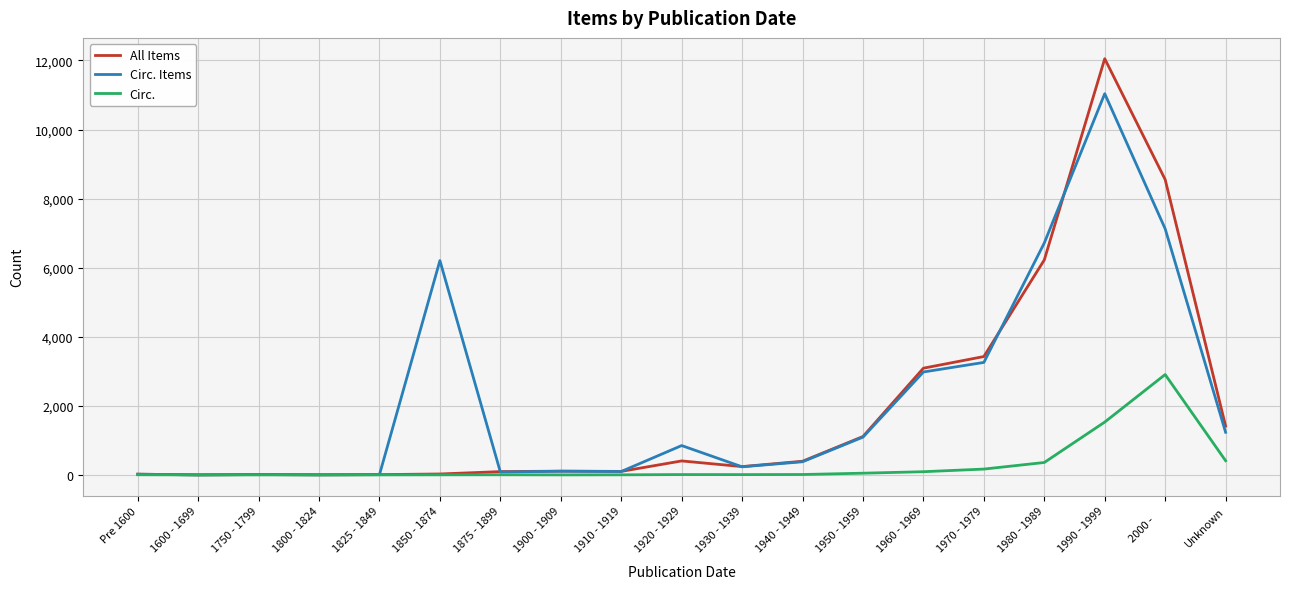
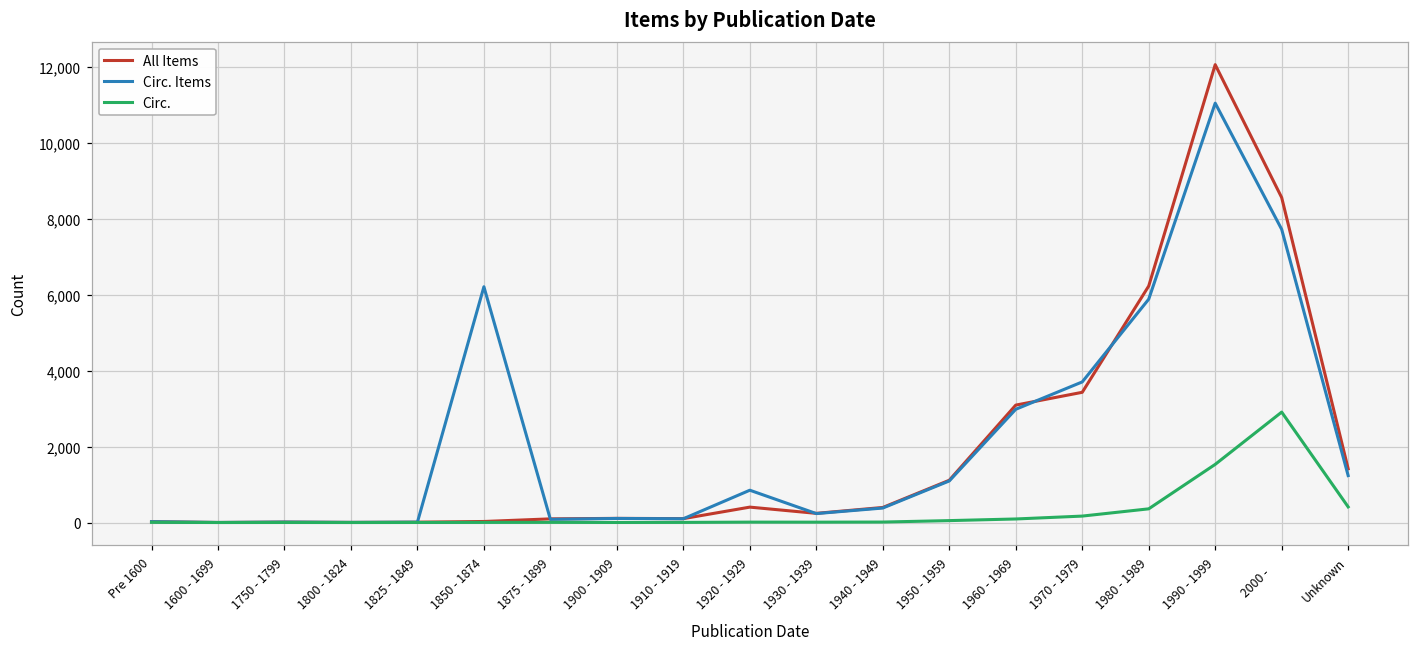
  {
    "All Items": {
      "1920 - 1929": "400",
      "1960 - 1969": "3,100",
      "1970 - 1979": "3,400",
      "1980 - 1989": "6,200",
      "1990 - 1999": "12,100",
      "2000 -": "8,600",
      "Unknown": "1,400"
    },
    "Circ. Items": {
      "1850 - 1874": "6,200",
      "1920 - 1929": "900",
      "1960 - 1969": "3,000",
-     "1970 - 1979": "3,300",
-     "1980 - 1989": "6,700",
+     "1970 - 1979": "3,700",
+     "1980 - 1989": "5,900",
      "1990 - 1999": "11,000",
-     "2000 -": "7,100",
+     "2000 -": "7,700",
      "Unknown": "1,200"
    },
    "Circ.": {
      "1875 - 1899": "0",
      "1900 - 1909": "0",
      "1910 - 1919": "0",
      "1920 - 1929": "0",
      "1930 - 1939": "0",
      "1940 - 1949": "0",
      "1950 - 1959": "100",
      "1960 - 1969": "100",
      "1970 - 1979": "200",
      "1980 - 1989": "400",
      "1990 - 1999": "1,500",
      "2000 -": "2,900",
      "Unknown": "400"
    }
  }
